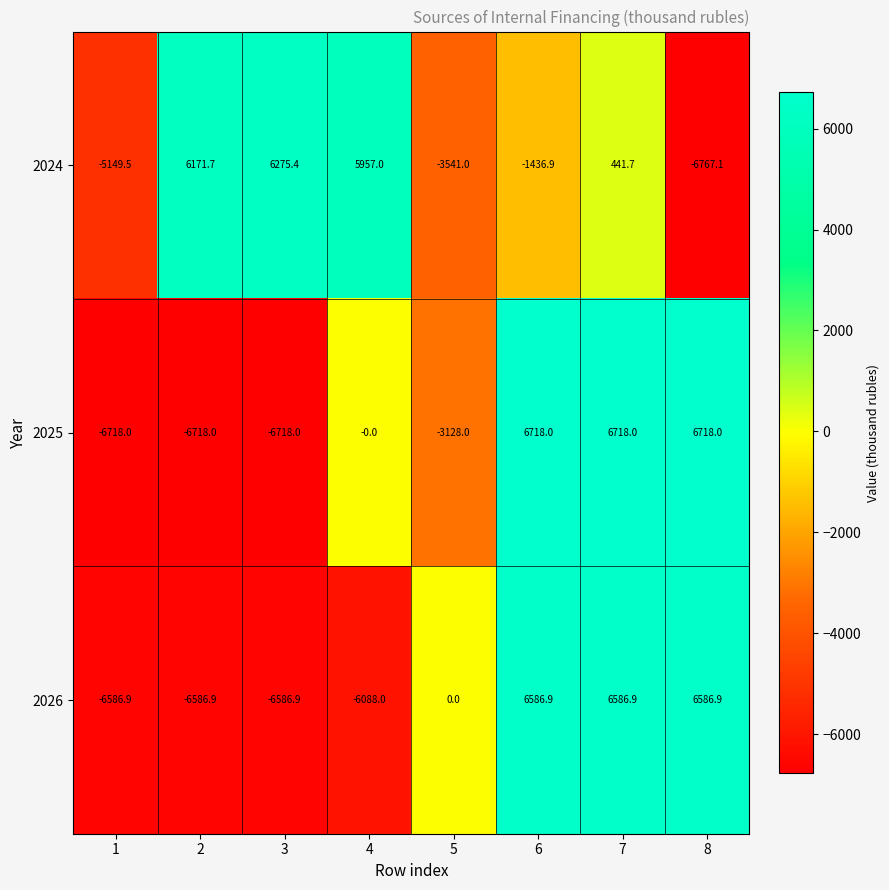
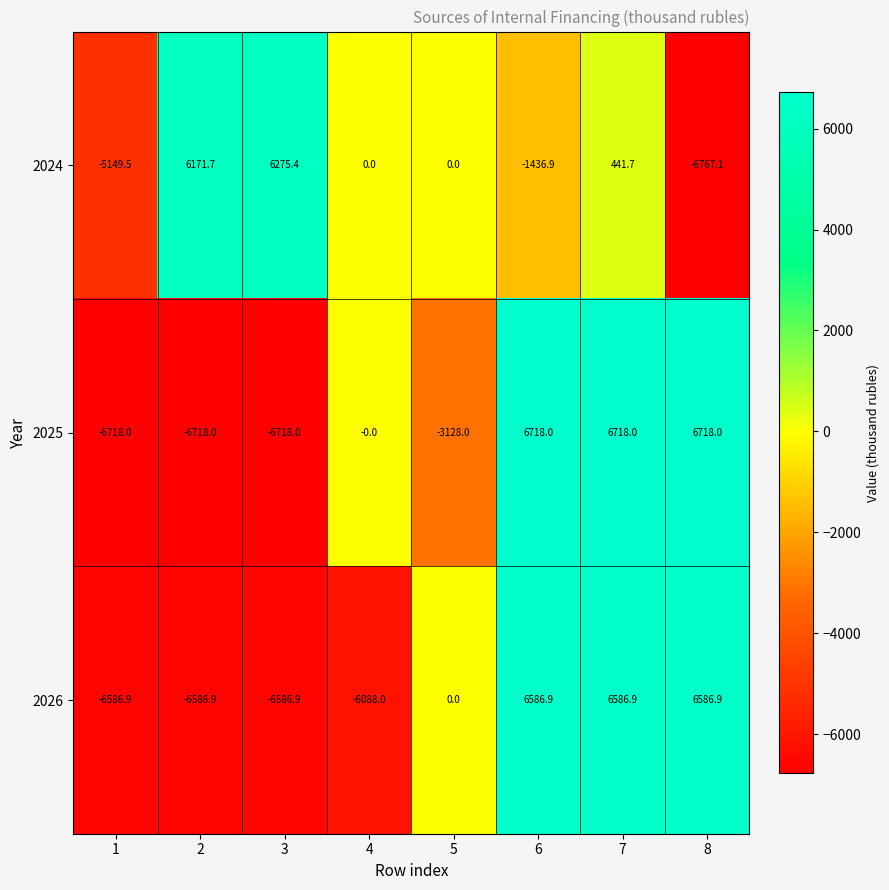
  {
    "2024": {
      "1": -5149.5,
      "2": 6171.7,
      "3": 6275.4,
-     "4": 5957.0,
-     "5": -3541.0,
+     "4": 0.0,
+     "5": 0.0,
      "6": -1436.9,
      "7": 441.7,
      "8": -6767.1
    },
    "2025": {
      "1": -6718.0,
      "2": -6718.0,
      "3": -6718.0,
      "4": -0.0,
      "5": -3128.0,
      "6": 6718.0,
      "7": 6718.0,
      "8": 6718.0
    },
    "2026": {
      "1": -6586.9,
      "2": -6586.9,
      "3": -6586.9,
      "4": -6088.0,
      "5": 0.0,
      "6": 6586.9,
      "7": 6586.9,
      "8": 6586.9
    }
  }
